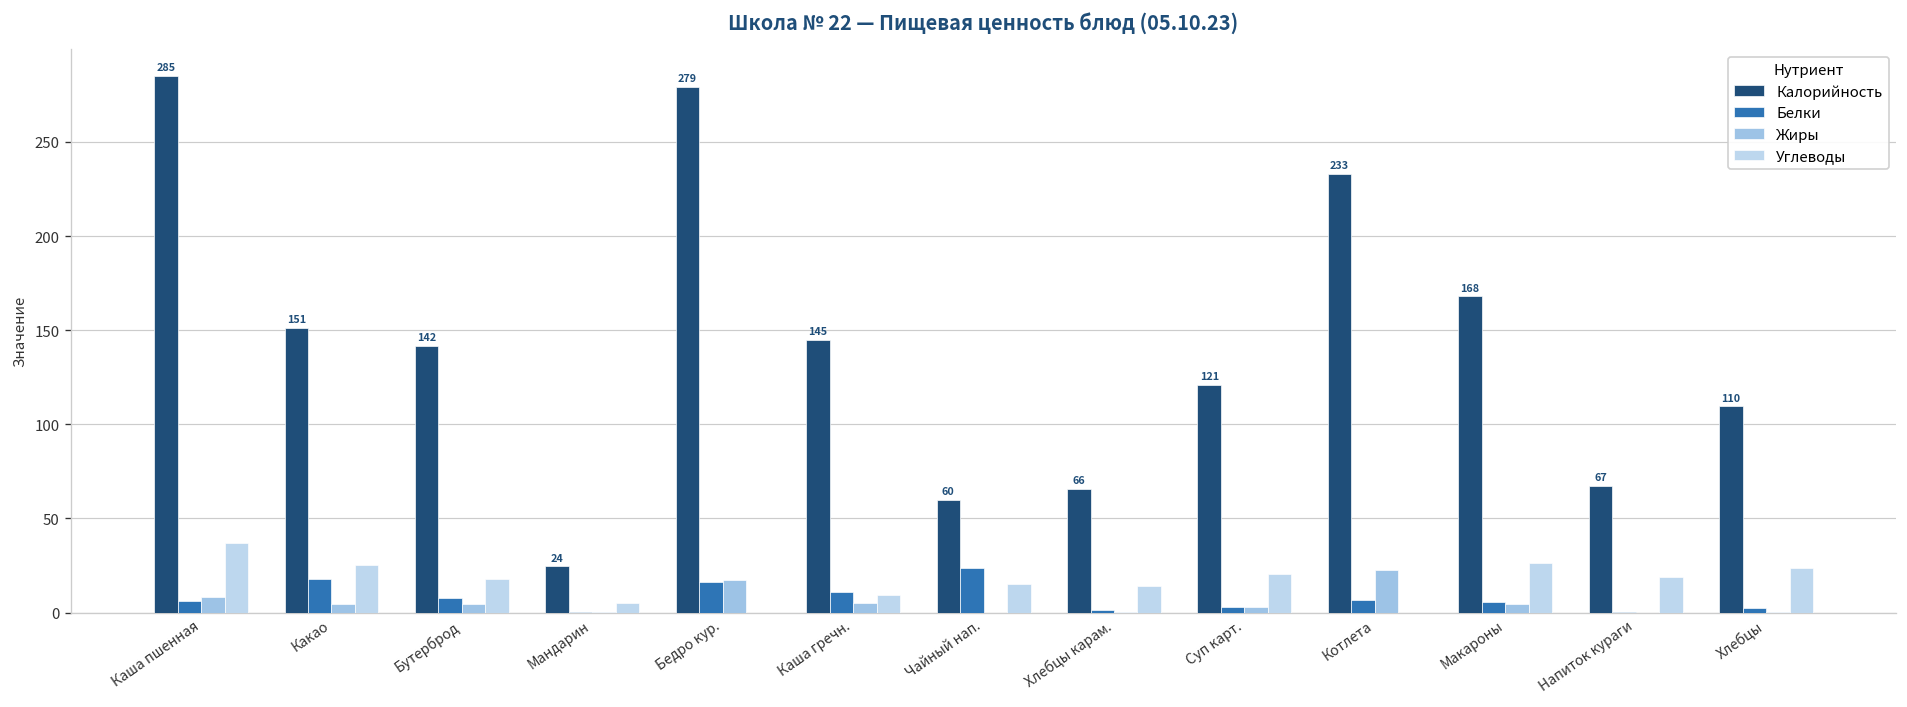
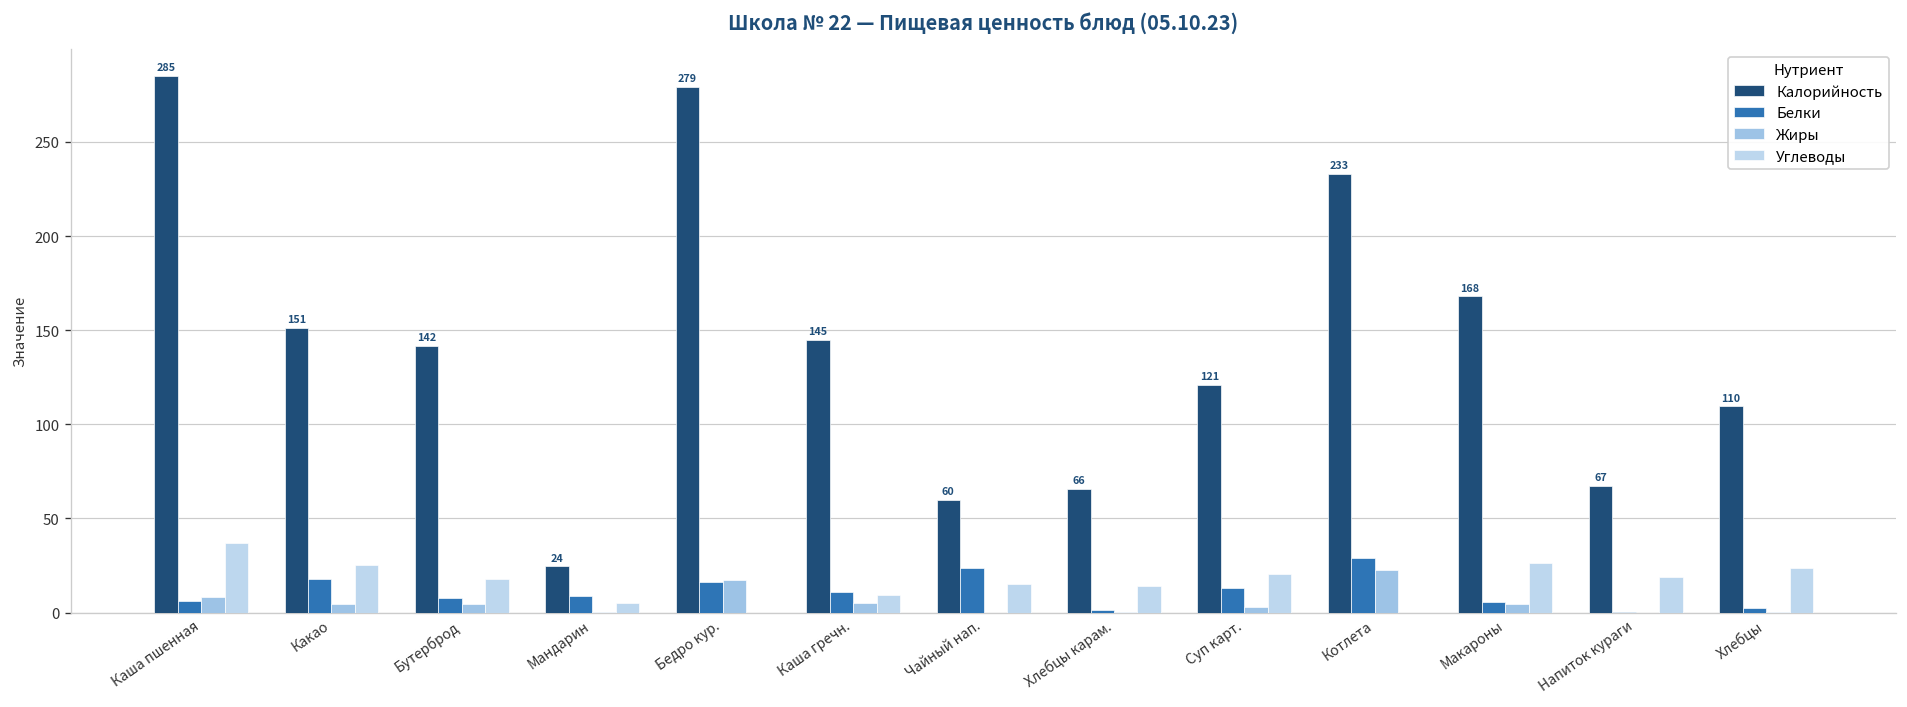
  {
    "Калорийность": {
      "Каша пшенная": 285,
      "Какао": 151,
      "Бутерброд": 142,
      "Мандарин": 24,
      "Бедро кур.": 279,
      "Каша гречн.": 145,
      "Чайный нап.": 60,
      "Хлебцы карам.": 66,
      "Суп карт.": 121,
      "Котлета": 233,
      "Макароны": 168,
      "Напиток кураги": 67,
      "Хлебцы": 110
    },
    "Белки": {
      "Каша пшенная": 6,
      "Какао": 18,
      "Бутерброд": 8,
-     "Мандарин": 1,
+     "Мандарин": 9,
      "Бедро кур.": 16,
      "Каша гречн.": 11,
      "Чайный нап.": 24,
-     "Суп карт.": 3,
-     "Котлета": 7,
+     "Суп карт.": 13,
+     "Котлета": 29,
      "Макароны": 6,
      "Хлебцы": 2
    }
  }
